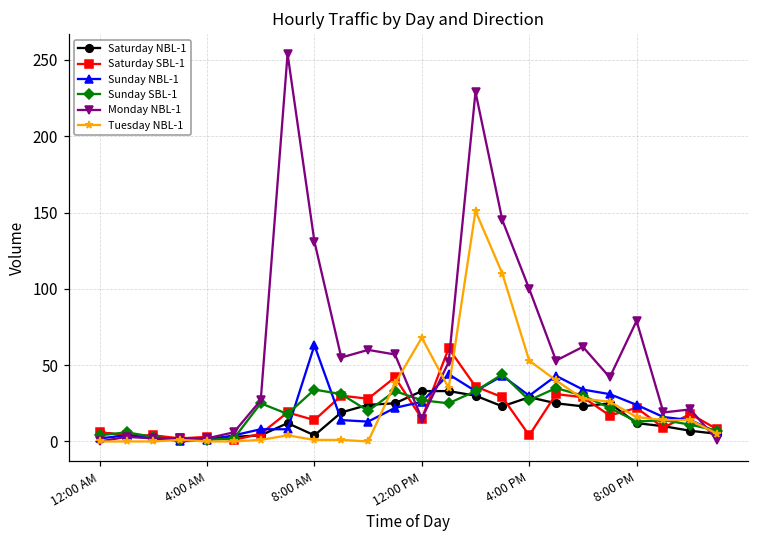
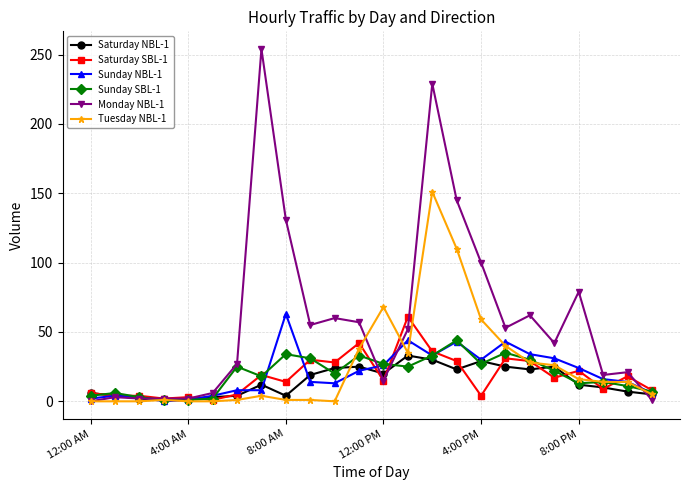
  {
    "Saturday NBL-1": {
      "8:00 AM": 4,
-     "12:00 PM": 33
+     "12:00 PM": 20
    },
    "Saturday SBL-1": {
      "8:00 AM": 14,
      "4:00 PM": 4,
      "8:00 PM": 22
    },
    "Sunday NBL-1": {
      "12:00 AM": 2,
      "8:00 AM": 63,
      "8:00 PM": 24
    },
    "Sunday SBL-1": {
      "12:00 AM": 4,
      "8:00 AM": 34,
      "4:00 PM": 27
    },
    "Monday NBL-1": {
      "8:00 AM": 131,
      "4:00 PM": 100,
      "8:00 PM": 79
    },
    "Tuesday NBL-1": {
      "8:00 AM": 1,
      "12:00 PM": 68,
-     "4:00 PM": 53,
+     "4:00 PM": 59,
      "8:00 PM": 16
    }
  }
